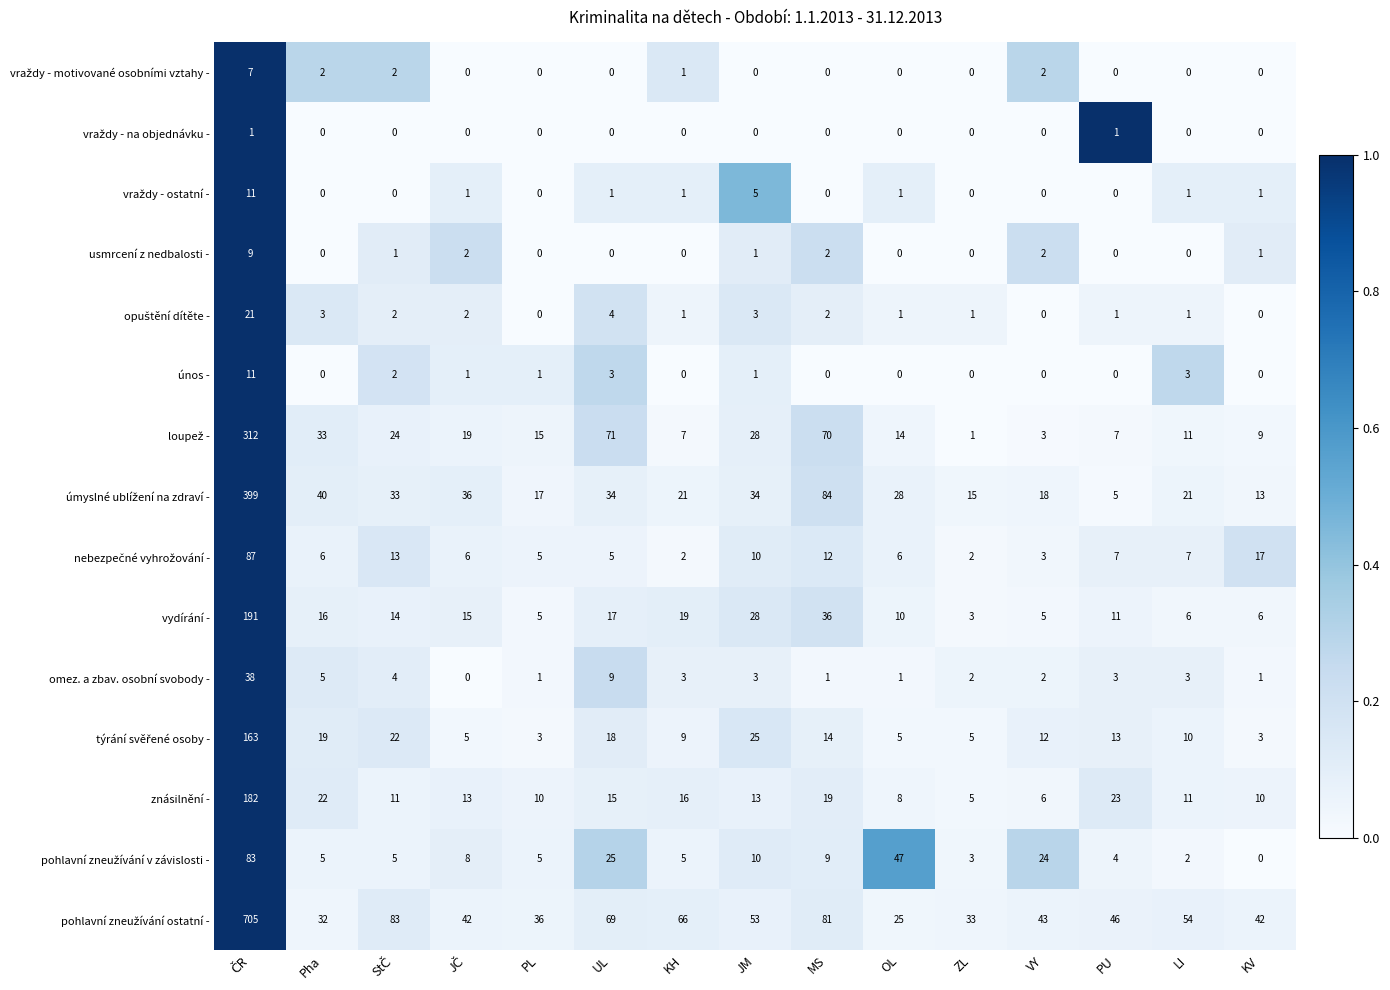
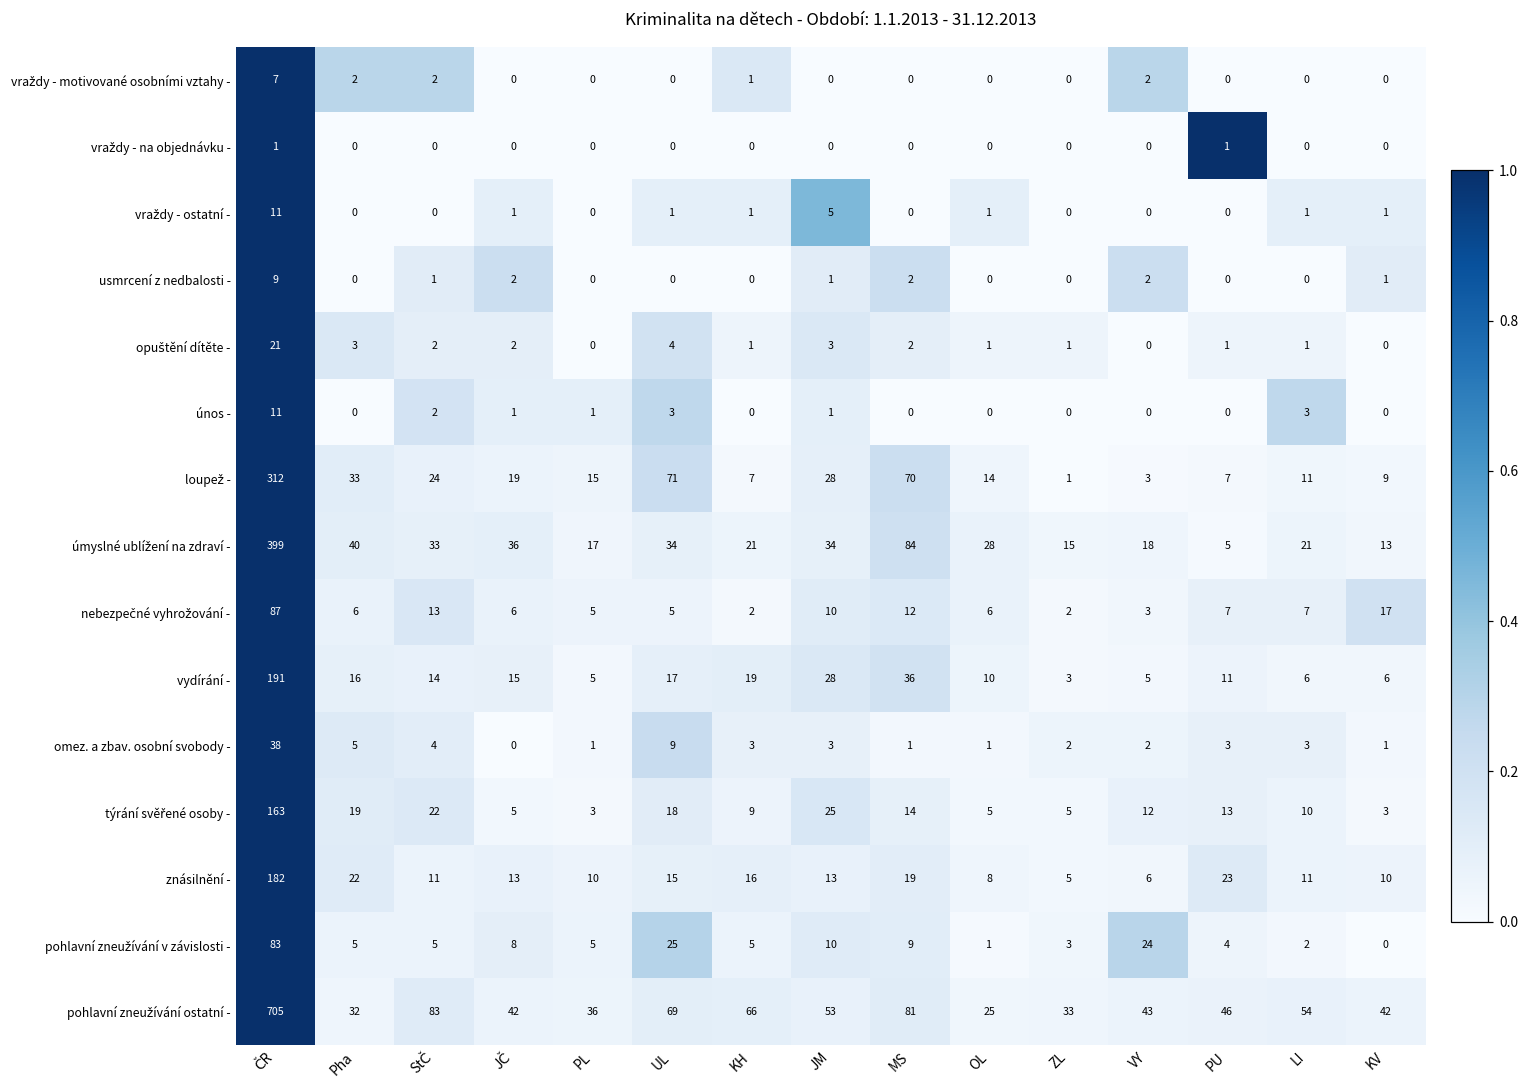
  {
    "pohlavní zneužívání v závislosti -": {
      "ČR": 83,
      "Pha": 5,
      "StČ": 5,
      "JČ": 8,
      "PL": 5,
      "UL": 25,
      "KH": 5,
      "JM": 10,
      "MS": 9,
-     "OL": 47,
+     "OL": 1,
      "ZL": 3,
      "VY": 24,
      "PU": 4,
      "LI": 2,
      "KV": 0
    }
  }
